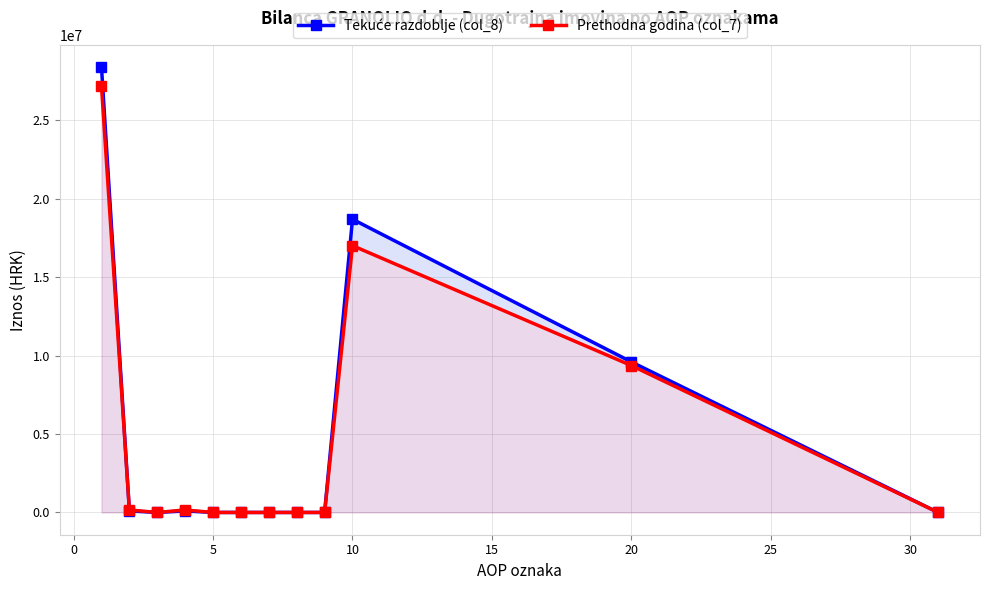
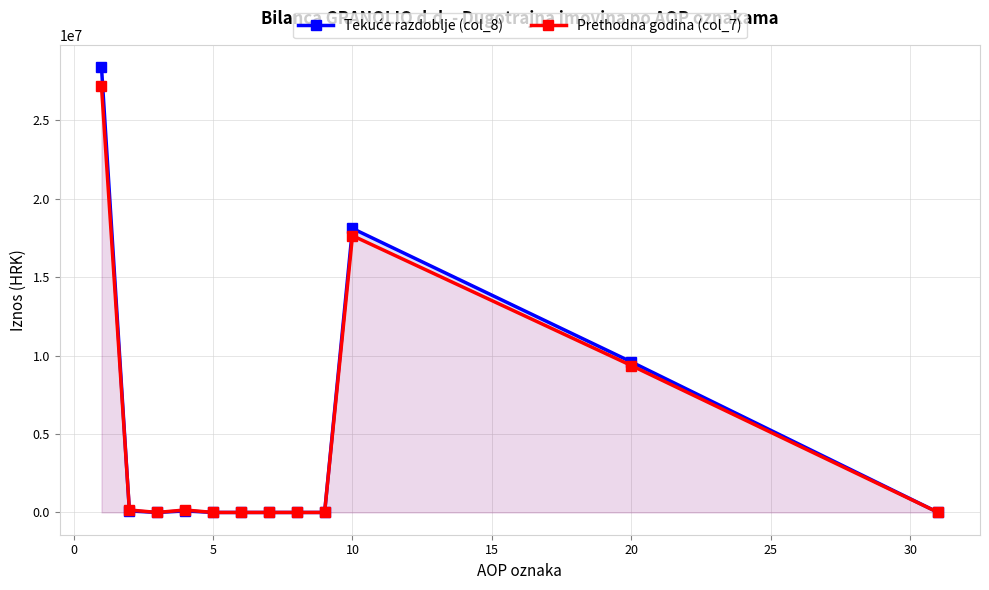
  {
    "Tekuće razdoblje (col_8)": {
-     "10": 18700000,
+     "10": 18100000,
      "20": 9600000
    },
    "Prethodna godina (col_7)": {
-     "10": 17000000,
+     "10": 17600000,
      "20": 9400000
    }
  }
